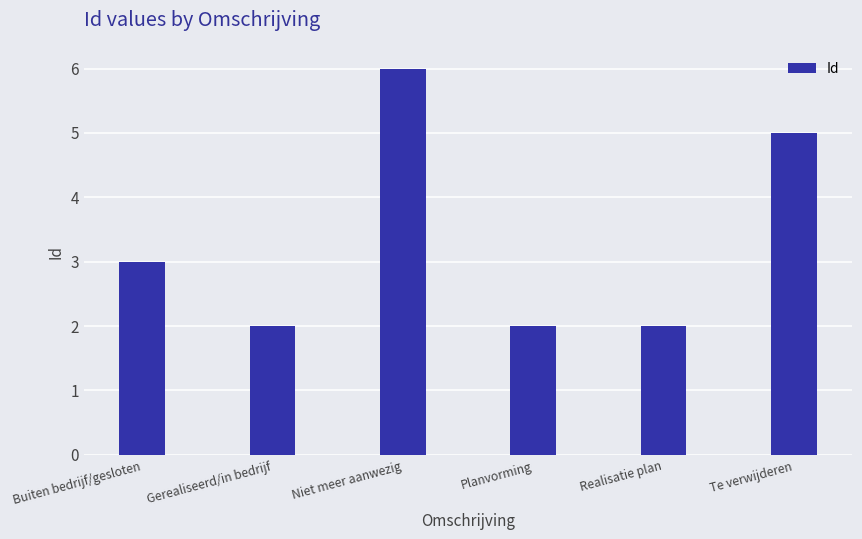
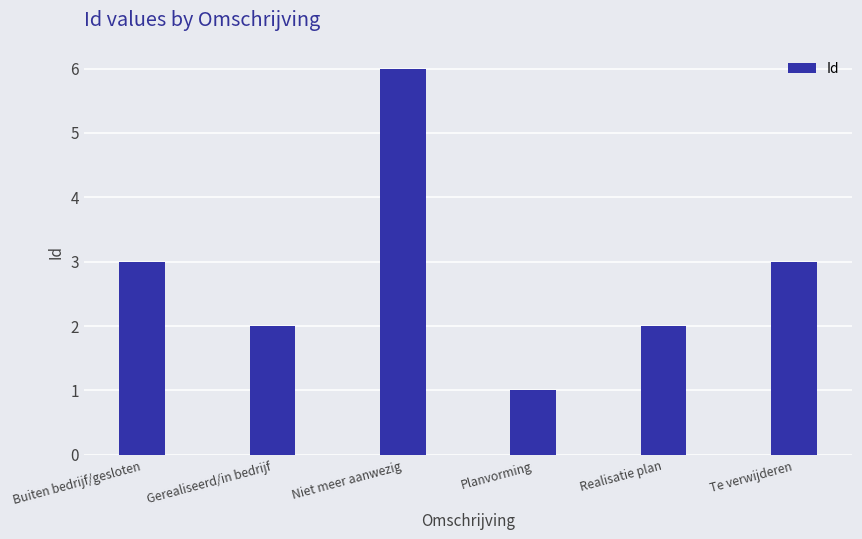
  {
    "Buiten bedrijf/gesloten": 3,
    "Gerealiseerd/in bedrijf": 2,
    "Niet meer aanwezig": 6,
-   "Planvorming": 2,
+   "Planvorming": 1,
    "Realisatie plan": 2,
-   "Te verwijderen": 5
+   "Te verwijderen": 3
  }
